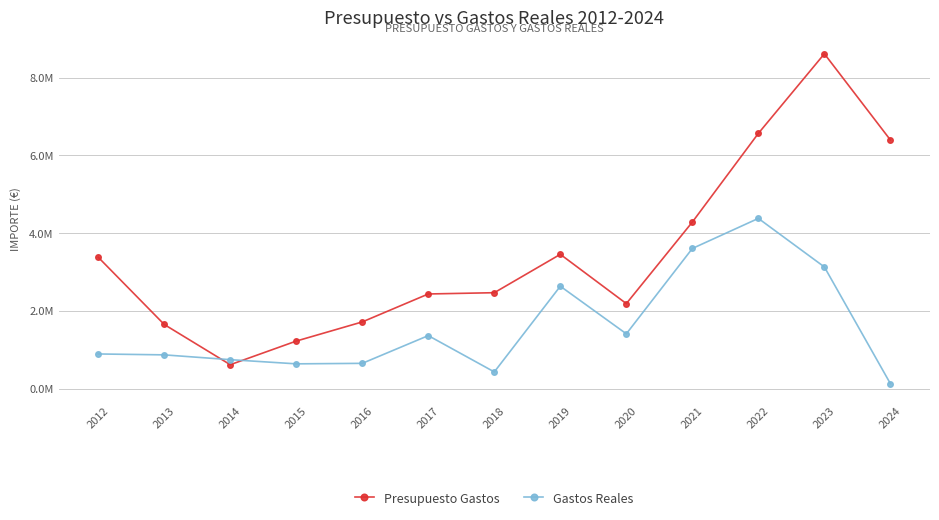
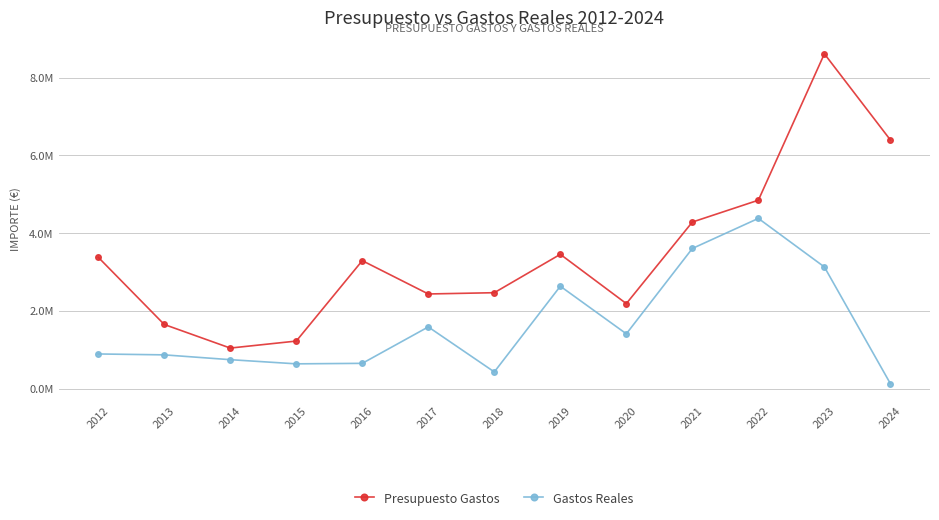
  {
    "Presupuesto Gastos": {
      "2012": 3400000,
      "2013": 1700000,
-     "2014": 600000,
+     "2014": 1000000,
      "2015": 1200000,
-     "2016": 1700000,
+     "2016": 3300000,
      "2017": 2400000,
      "2018": 2500000,
      "2019": 3500000,
      "2020": 2200000,
      "2021": 4300000,
-     "2022": 6600000,
+     "2022": 4800000,
      "2023": 8600000,
      "2024": 6400000
    },
    "Gastos Reales": {
      "2012": 900000,
      "2013": 900000,
      "2014": 700000,
      "2015": 600000,
      "2016": 700000,
-     "2017": 1400000,
+     "2017": 1600000,
      "2018": 400000,
      "2019": 2600000,
      "2020": 1400000,
      "2021": 3600000,
      "2022": 4400000,
      "2023": 3100000,
      "2024": 100000
    }
  }
